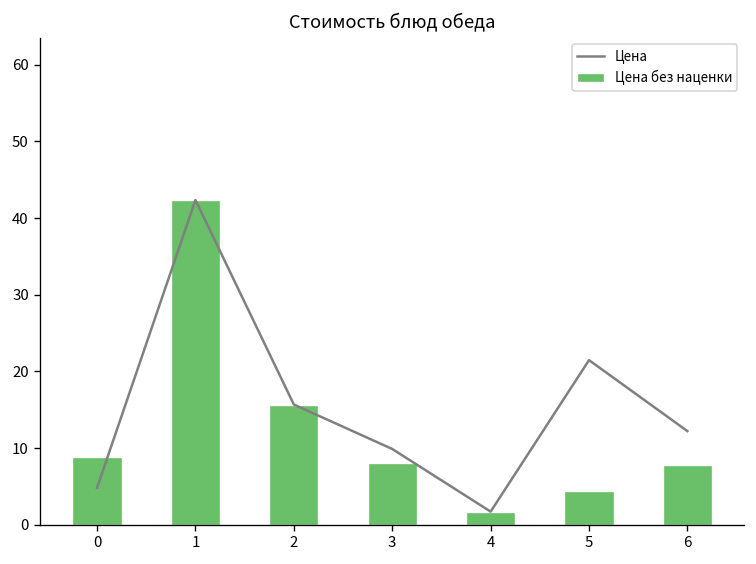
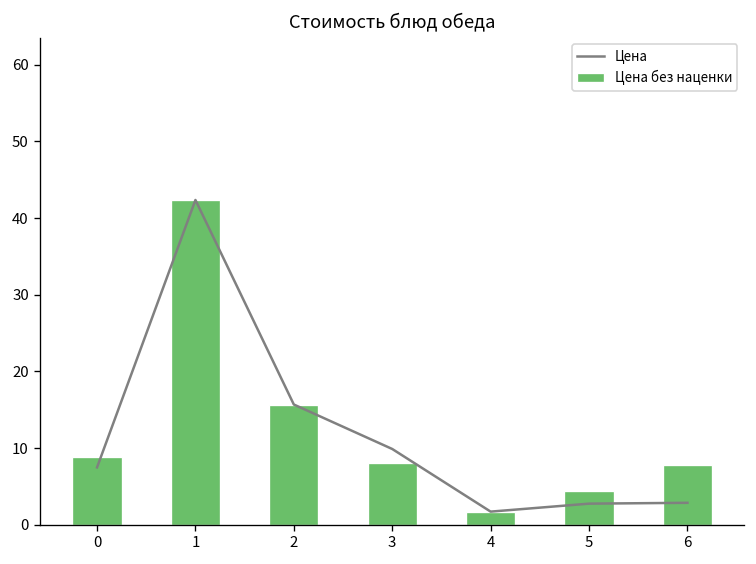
  {
    "Цена": {
-     "0": 5,
+     "0": 7,
      "1": 42,
      "2": 16,
      "3": 10,
      "4": 2,
-     "5": 21,
-     "6": 12
+     "5": 3,
+     "6": 3
    },
    "Цена без наценки": {
      "0": 9,
      "1": 42,
      "2": 16,
      "3": 8,
      "4": 2,
      "5": 4,
      "6": 8
    }
  }
